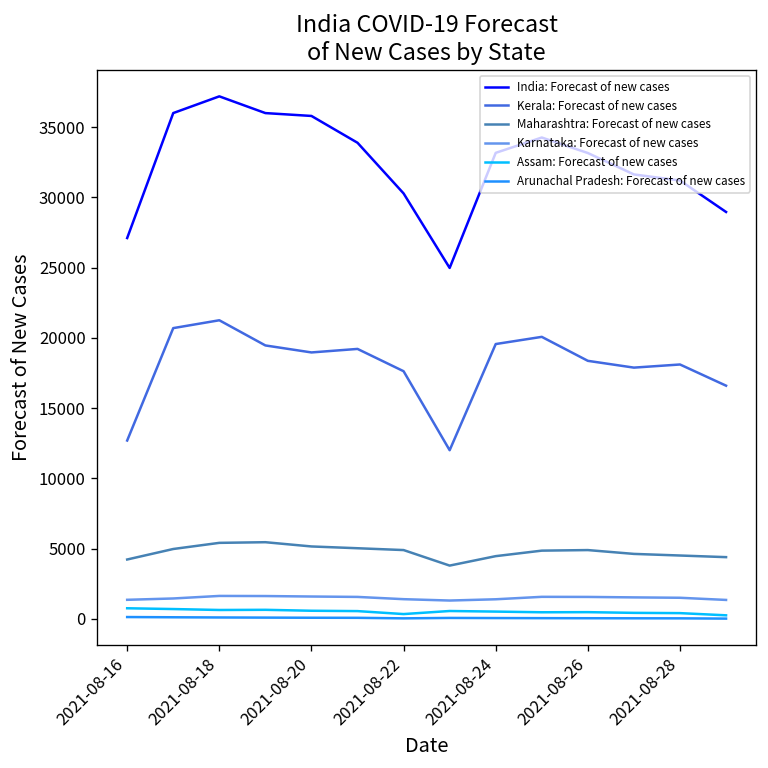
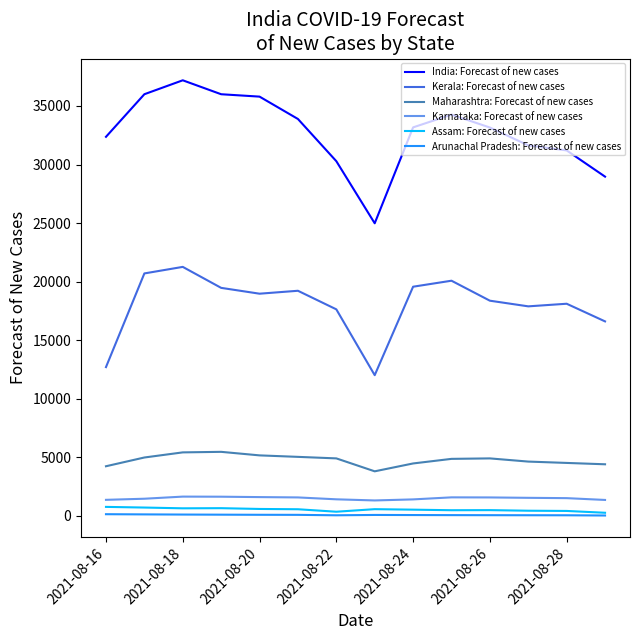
  {
    "India: Forecast of new cases": {
-     "2021-08-16": 27100,
+     "2021-08-16": 32400,
      "2021-08-18": 37200,
      "2021-08-20": 35800,
      "2021-08-22": 30300
    }
  }
